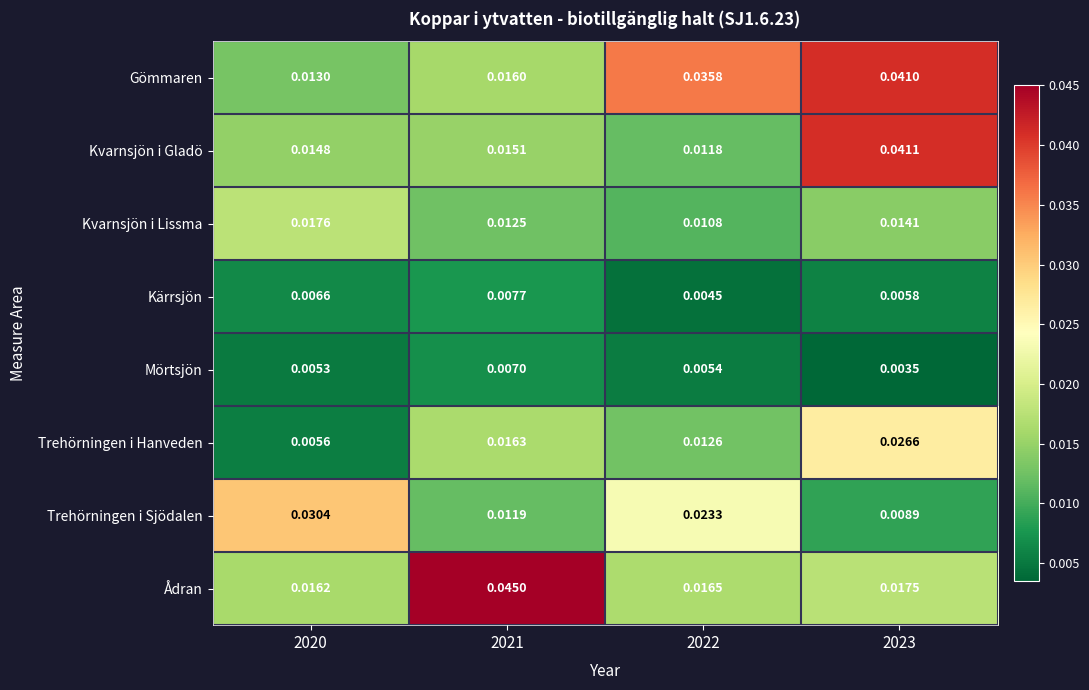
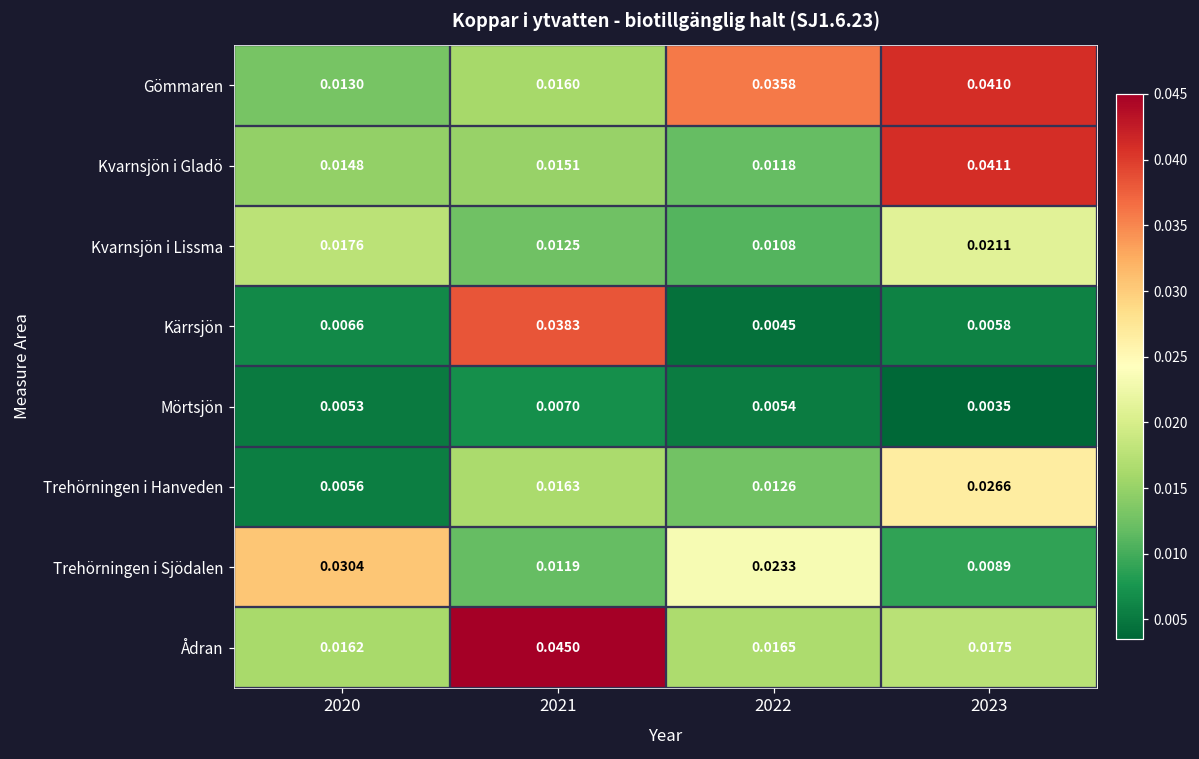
  {
    "Gömmaren": {
      "2020": 0.0130,
      "2021": 0.0160,
      "2022": 0.0358,
      "2023": 0.0410
    },
    "Kvarnsjön i Gladö": {
      "2020": 0.0148,
      "2021": 0.0151,
      "2022": 0.0118,
      "2023": 0.0411
    },
    "Kvarnsjön i Lissma": {
      "2020": 0.0176,
      "2021": 0.0125,
      "2022": 0.0108,
-     "2023": 0.0141
+     "2023": 0.0211
    },
    "Kärrsjön": {
      "2020": 0.0066,
-     "2021": 0.0077,
+     "2021": 0.0383,
      "2022": 0.0045,
      "2023": 0.0058
    },
    "Mörtsjön": {
      "2020": 0.0053,
      "2021": 0.0070,
      "2022": 0.0054,
      "2023": 0.0035
    },
    "Trehörningen i Hanveden": {
      "2020": 0.0056,
      "2021": 0.0163,
      "2022": 0.0126,
      "2023": 0.0266
    },
    "Trehörningen i Sjödalen": {
      "2020": 0.0304,
      "2021": 0.0119,
      "2022": 0.0233,
      "2023": 0.0089
    },
    "Ådran": {
      "2020": 0.0162,
      "2021": 0.0450,
      "2022": 0.0165,
      "2023": 0.0175
    }
  }
